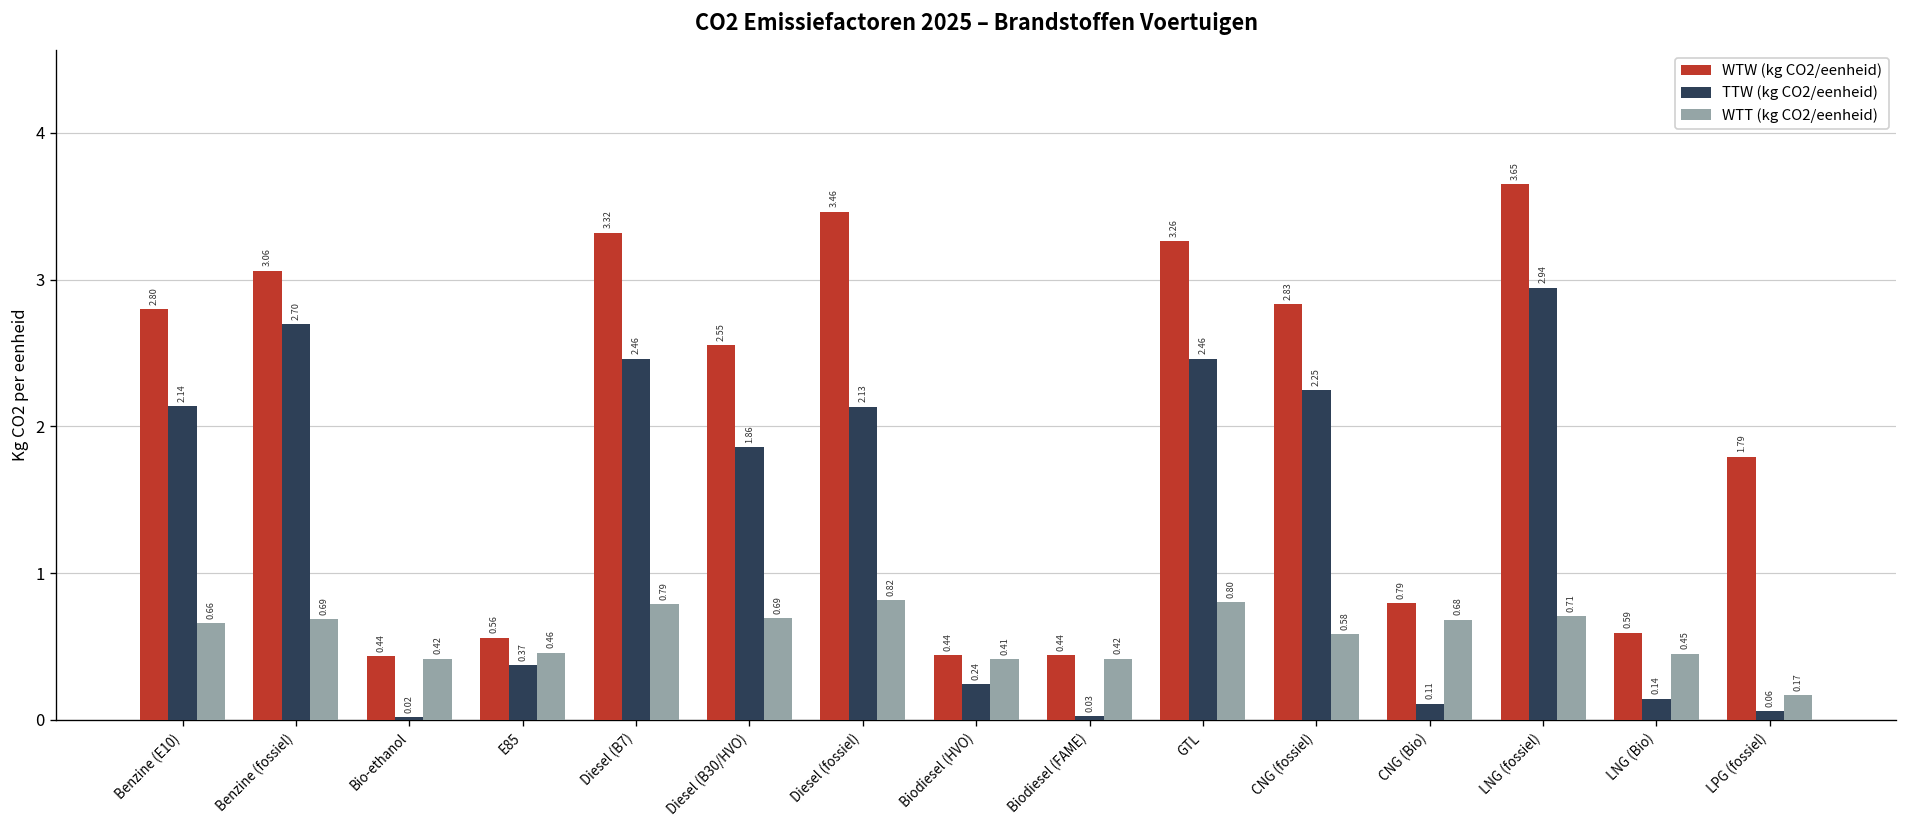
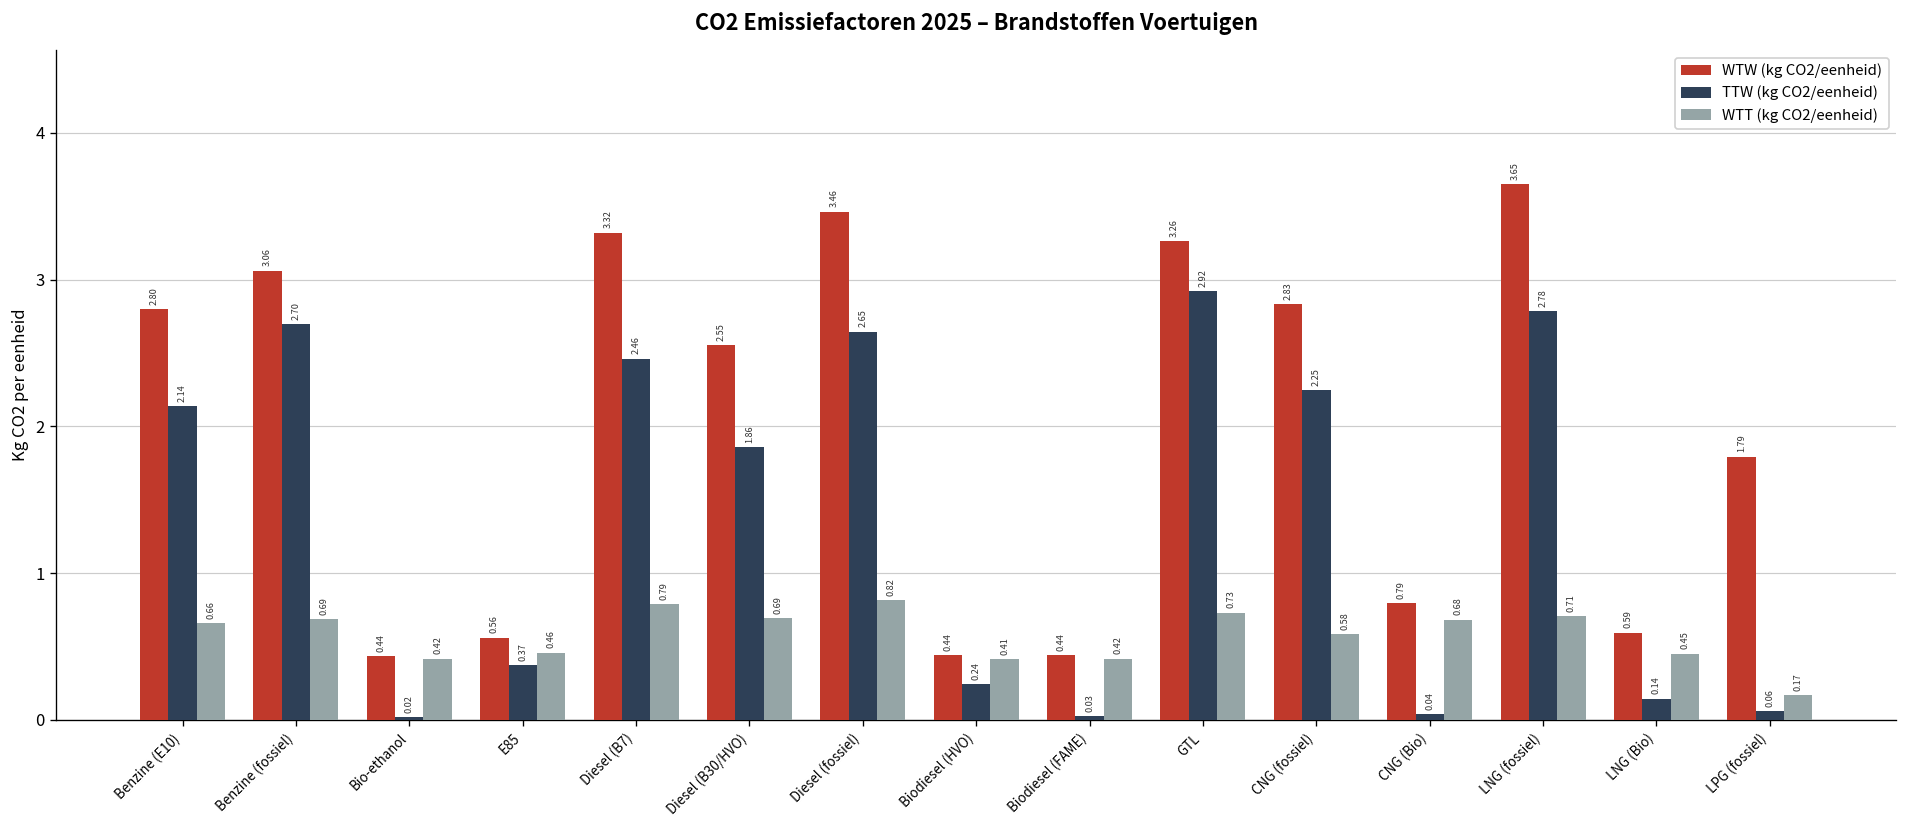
  {
    "WTW (kg CO2/eenheid)": {
      "Benzine (E10)": 2.80,
      "Benzine (fossiel)": 3.06,
      "Bio-ethanol": 0.44,
      "E85": 0.56,
      "Diesel (B7)": 3.32,
      "Diesel (B30/HVO)": 2.55,
      "Diesel (fossiel)": 3.46,
      "Biodiesel (HVO)": 0.44,
      "Biodiesel (FAME)": 0.44,
      "GTL": 3.26,
      "CNG (fossiel)": 2.83,
      "CNG (Bio)": 0.79,
      "LNG (fossiel)": 3.65,
      "LNG (Bio)": 0.59,
      "LPG (fossiel)": 1.79
    },
    "TTW (kg CO2/eenheid)": {
      "Benzine (E10)": 2.14,
      "Benzine (fossiel)": 2.70,
      "Bio-ethanol": 0.02,
      "E85": 0.37,
      "Diesel (B7)": 2.46,
      "Diesel (B30/HVO)": 1.86,
-     "Diesel (fossiel)": 2.13,
+     "Diesel (fossiel)": 2.65,
      "Biodiesel (HVO)": 0.24,
      "Biodiesel (FAME)": 0.03,
-     "GTL": 2.46,
+     "GTL": 2.92,
      "CNG (fossiel)": 2.25,
-     "CNG (Bio)": 0.11,
-     "LNG (fossiel)": 2.94,
+     "CNG (Bio)": 0.04,
+     "LNG (fossiel)": 2.78,
      "LNG (Bio)": 0.14,
      "LPG (fossiel)": 0.06
    },
    "WTT (kg CO2/eenheid)": {
      "Benzine (E10)": 0.66,
      "Benzine (fossiel)": 0.69,
      "Bio-ethanol": 0.42,
      "E85": 0.46,
      "Diesel (B7)": 0.79,
      "Diesel (B30/HVO)": 0.69,
      "Diesel (fossiel)": 0.82,
      "Biodiesel (HVO)": 0.41,
      "Biodiesel (FAME)": 0.42,
-     "GTL": 0.80,
+     "GTL": 0.73,
      "CNG (fossiel)": 0.58,
      "CNG (Bio)": 0.68,
      "LNG (fossiel)": 0.71,
      "LNG (Bio)": 0.45,
      "LPG (fossiel)": 0.17
    }
  }
